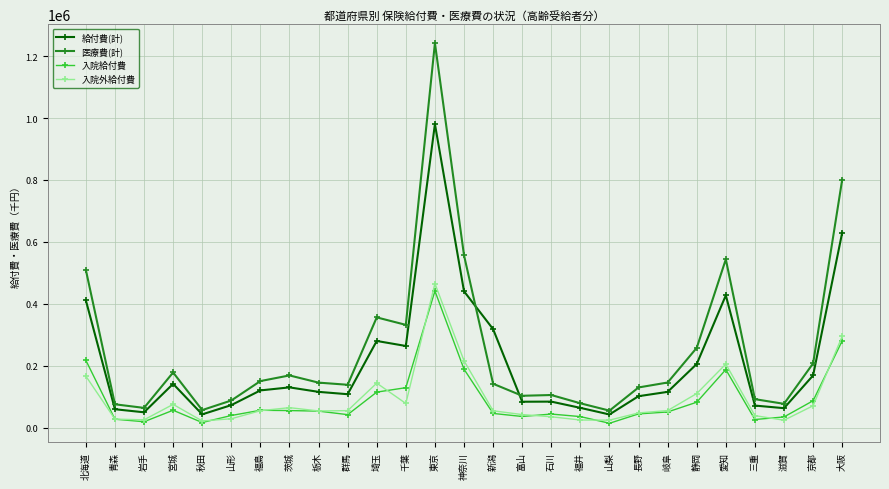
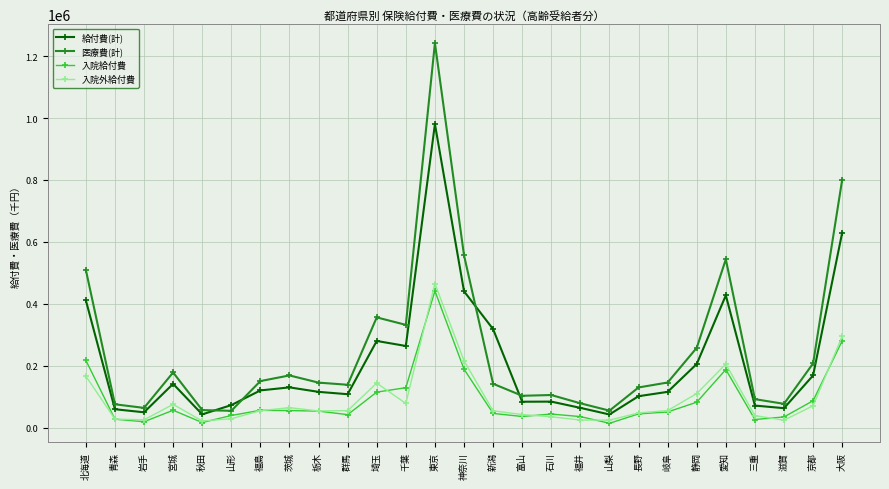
  {
    "給付費(計)": {
      "北海道": 410000,
      "青森": 60000,
      "岩手": 50000,
      "宮城": 140000,
      "秋田": 40000,
      "山形": 70000,
      "福島": 120000,
      "茨城": 130000,
      "栃木": 120000,
      "群馬": 110000,
      "埼玉": 280000,
      "千葉": 260000,
      "東京": 980000,
      "神奈川": 440000,
      "新潟": 320000,
      "富山": 80000,
      "石川": 80000,
      "福井": 60000,
      "山梨": 40000,
      "長野": 100000,
      "岐阜": 120000,
      "静岡": 210000,
      "愛知": 430000,
      "三重": 70000,
      "滋賀": 60000,
      "京都": 170000,
      "大阪": 630000
    },
    "医療費(計)": {
      "北海道": 510000,
      "青森": 80000,
      "岩手": 60000,
      "宮城": 180000,
      "秋田": 60000,
-     "山形": 90000,
+     "山形": 50000,
      "福島": 150000,
      "茨城": 170000,
      "栃木": 150000,
      "群馬": 140000,
      "埼玉": 360000,
      "千葉": 330000,
      "東京": 1240000,
      "神奈川": 560000,
      "新潟": 140000,
      "富山": 100000,
      "石川": 110000,
      "福井": 80000,
      "山梨": 60000,
      "長野": 130000,
      "岐阜": 150000,
      "静岡": 260000,
      "愛知": 540000,
      "三重": 90000,
      "滋賀": 80000,
      "京都": 210000,
      "大阪": 800000
    },
    "入院給付費": {
      "北海道": 220000,
      "宮城": 60000,
      "山形": 40000,
      "茨城": 60000,
      "群馬": 40000,
      "埼玉": 120000,
      "千葉": 130000,
      "東京": 440000,
      "神奈川": 190000,
      "新潟": 50000,
      "石川": 40000,
      "福井": 40000,
      "山梨": 10000,
      "静岡": 80000,
      "愛知": 190000,
      "三重": 30000,
      "滋賀": 30000,
      "京都": 90000,
      "大阪": 280000
    },
    "入院外給付費": {
      "北海道": 170000,
      "宮城": 80000,
      "山形": 30000,
      "茨城": 60000,
      "群馬": 60000,
      "埼玉": 140000,
      "千葉": 80000,
      "東京": 470000,
      "神奈川": 220000,
      "新潟": 50000,
      "石川": 40000,
      "福井": 30000,
      "山梨": 20000,
      "静岡": 110000,
      "愛知": 210000,
      "三重": 40000,
      "滋賀": 20000,
      "京都": 70000,
      "大阪": 300000
    }
  }
